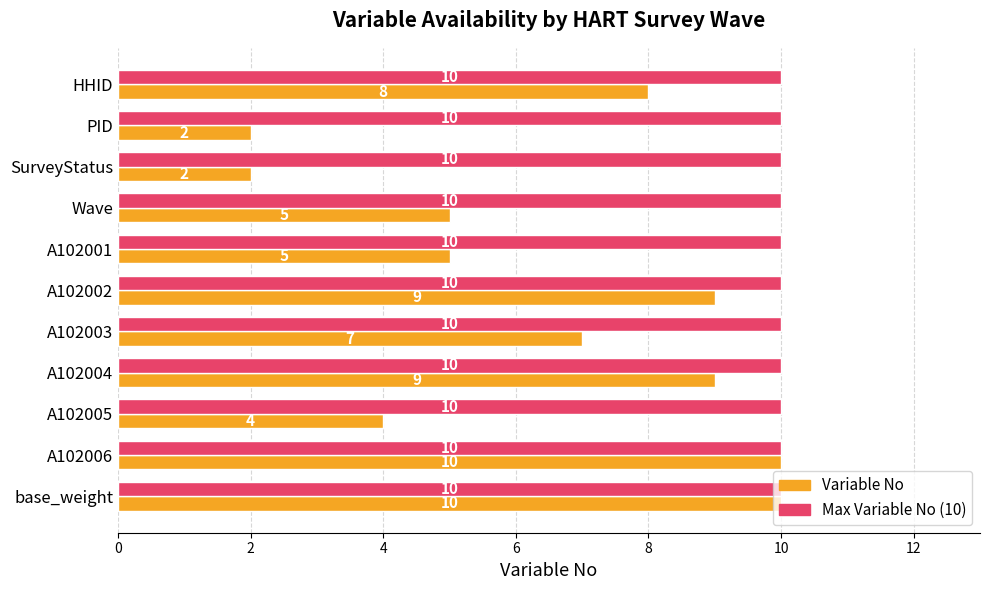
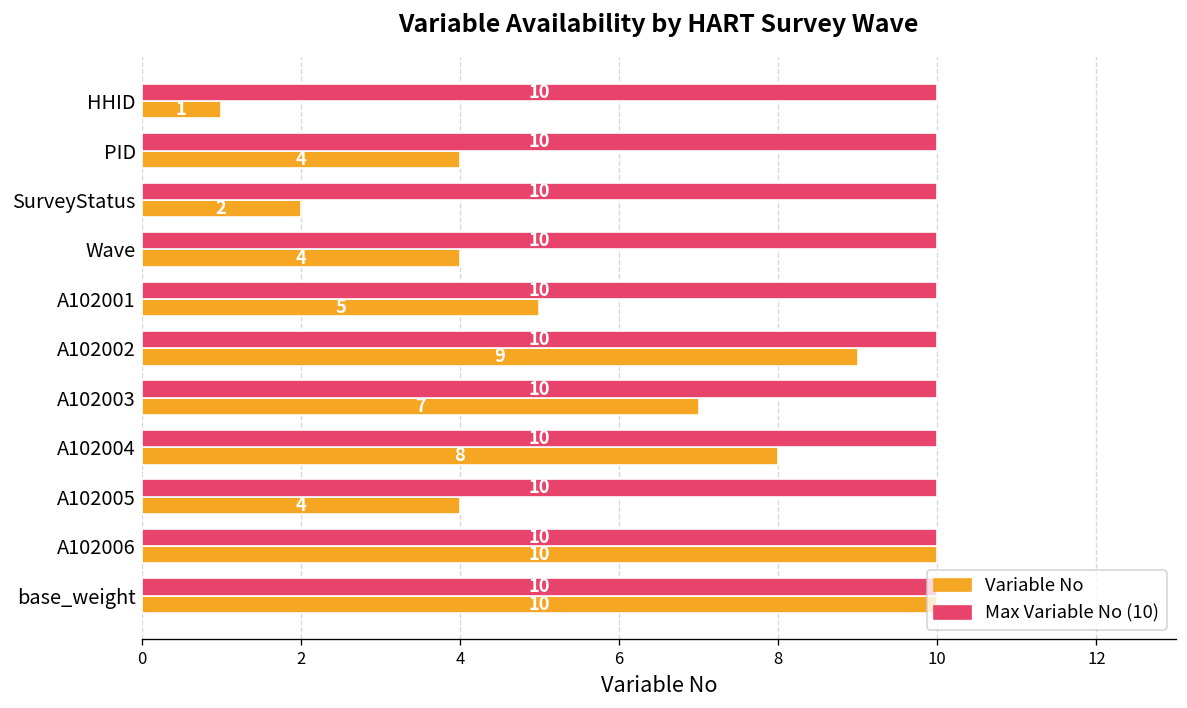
  {
    "Variable No": {
-     "HHID": 8,
-     "PID": 2,
+     "HHID": 1,
+     "PID": 4,
      "SurveyStatus": 2,
-     "Wave": 5,
+     "Wave": 4,
      "A102001": 5,
      "A102002": 9,
      "A102003": 7,
-     "A102004": 9,
+     "A102004": 8,
      "A102005": 4,
      "A102006": 10
    },
    "Max Variable No (10)": {
      "HHID": 10,
      "PID": 10,
      "SurveyStatus": 10,
      "Wave": 10,
      "A102001": 10,
      "A102002": 10,
      "A102003": 10,
      "A102004": 10,
      "A102005": 10,
      "A102006": 10
    }
  }
